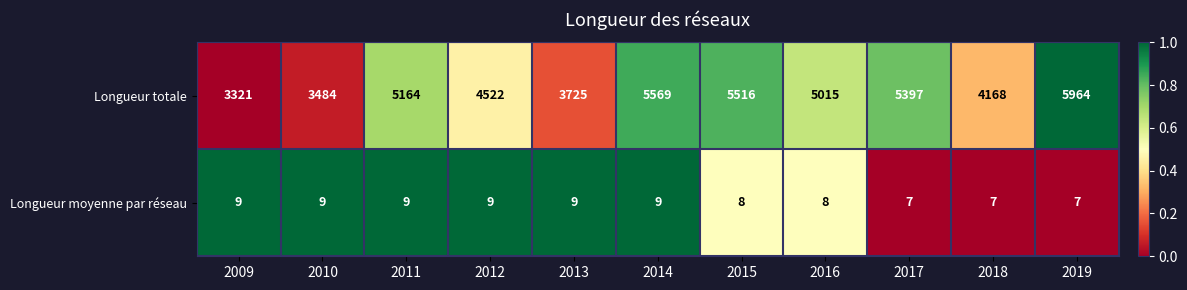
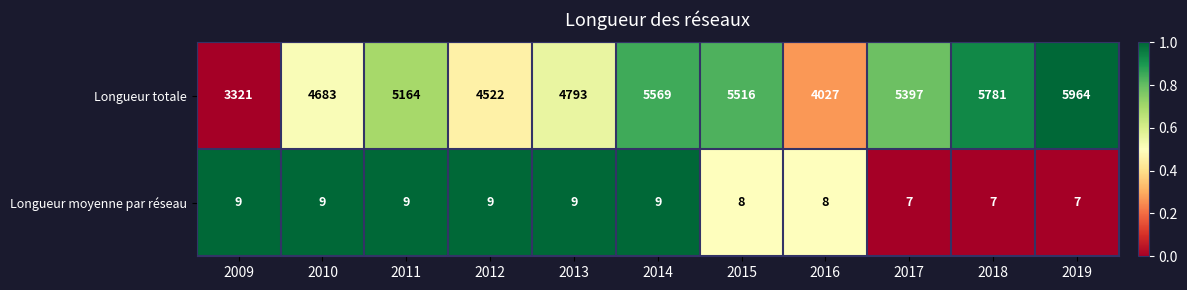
  {
    "Longueur totale": {
      "2009": 3321,
-     "2010": 3484,
+     "2010": 4683,
      "2011": 5164,
      "2012": 4522,
-     "2013": 3725,
+     "2013": 4793,
      "2014": 5569,
      "2015": 5516,
-     "2016": 5015,
+     "2016": 4027,
      "2017": 5397,
-     "2018": 4168,
+     "2018": 5781,
      "2019": 5964
    },
    "Longueur moyenne par réseau": {
      "2009": 9,
      "2010": 9,
      "2011": 9,
      "2012": 9,
      "2013": 9,
      "2014": 9,
      "2015": 8,
      "2016": 8,
      "2017": 7,
      "2018": 7,
      "2019": 7
    }
  }
